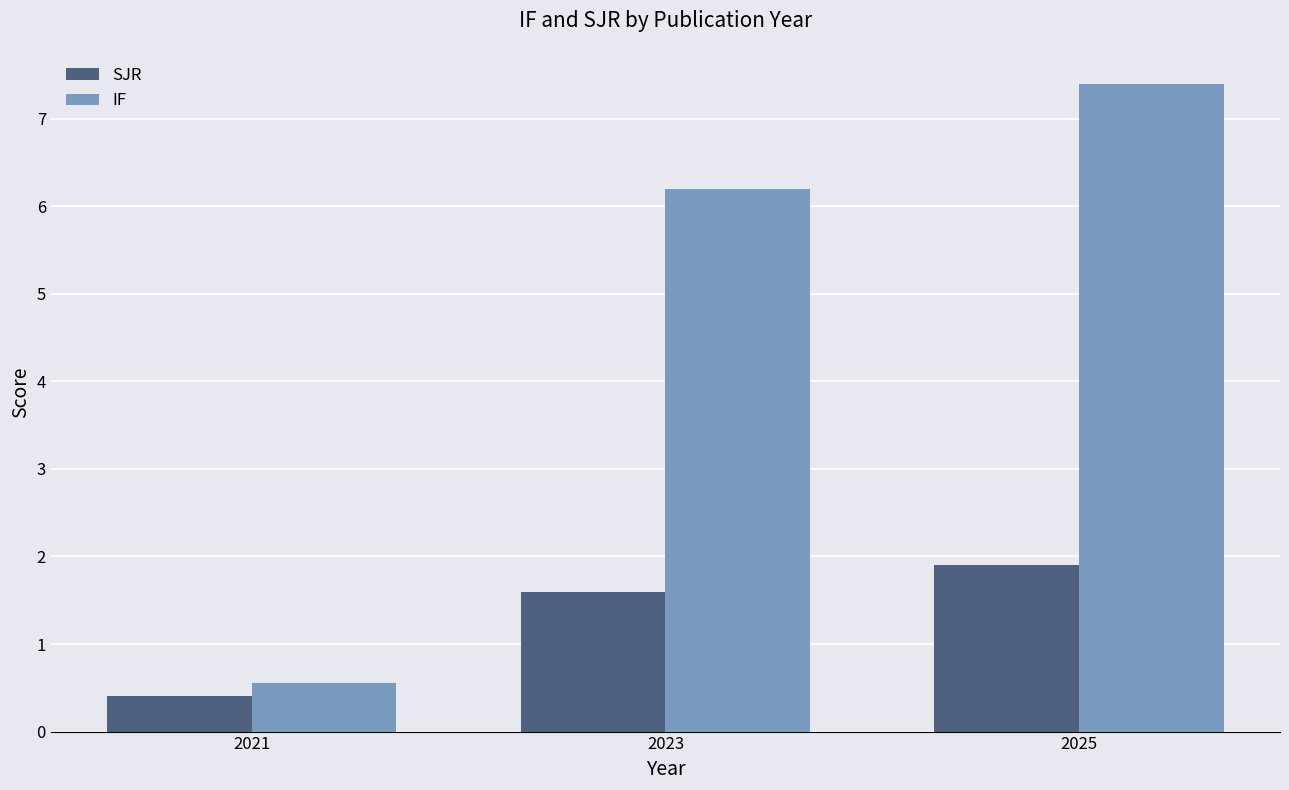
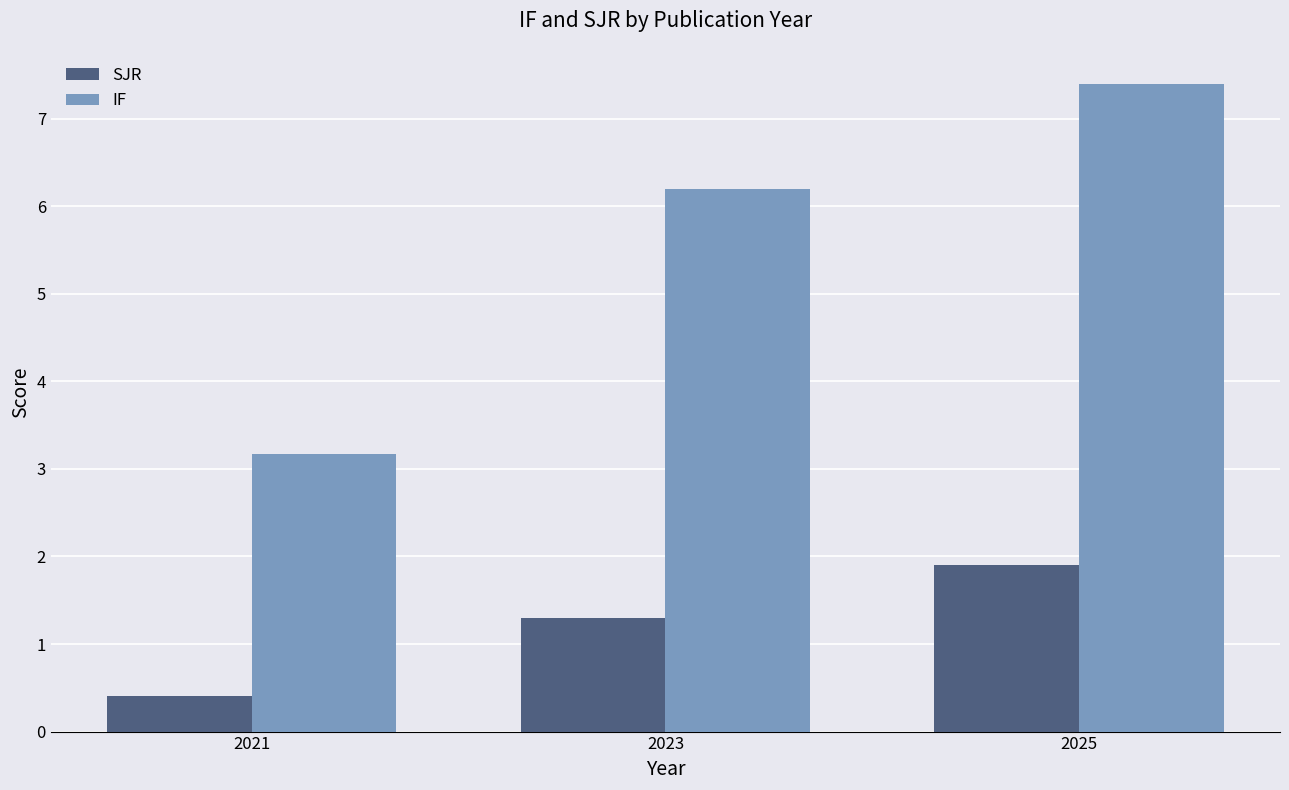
  {
    "SJR": {
      "2021": 0.4,
-     "2023": 1.6,
+     "2023": 1.3,
      "2025": 1.9
    },
    "IF": {
-     "2021": 0.6,
+     "2021": 3.2,
      "2023": 6.2,
      "2025": 7.4
    }
  }
